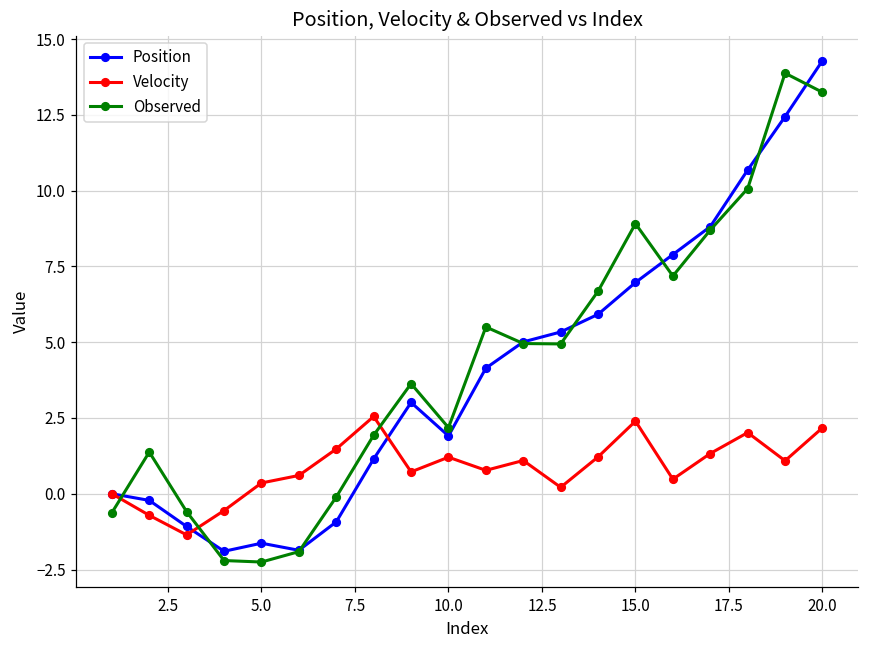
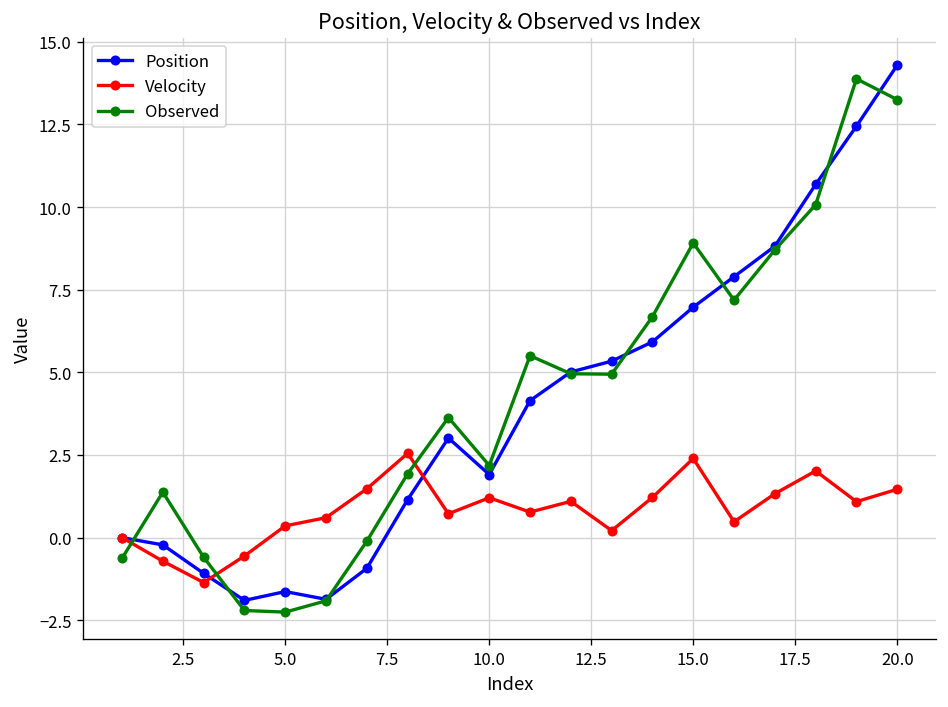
  {
    "Position": {
      "5.0": -1.6,
      "10.0": 1.9,
      "15.0": 7.0,
      "20.0": 14.3
    },
    "Velocity": {
      "5.0": 0.4,
      "10.0": 1.2,
      "15.0": 2.4,
-     "20.0": 2.2
+     "20.0": 1.5
    },
    "Observed": {
      "5.0": -2.3,
      "10.0": 2.2,
      "15.0": 8.9,
      "20.0": 13.2
    }
  }
